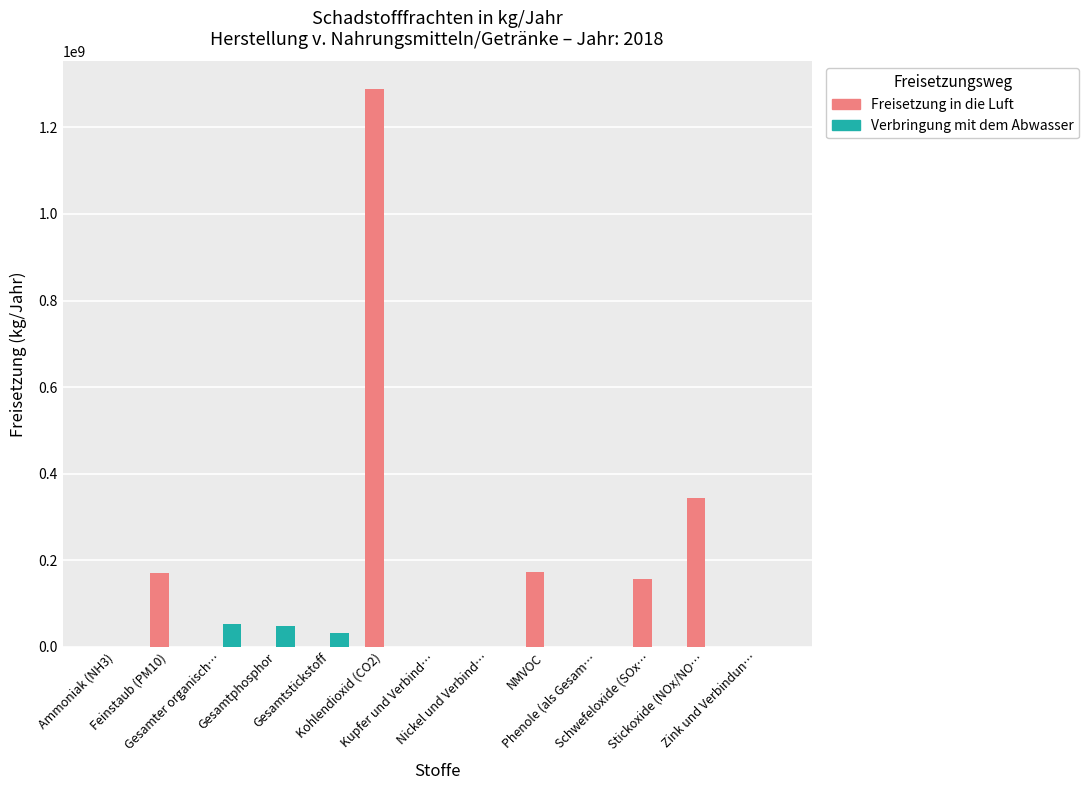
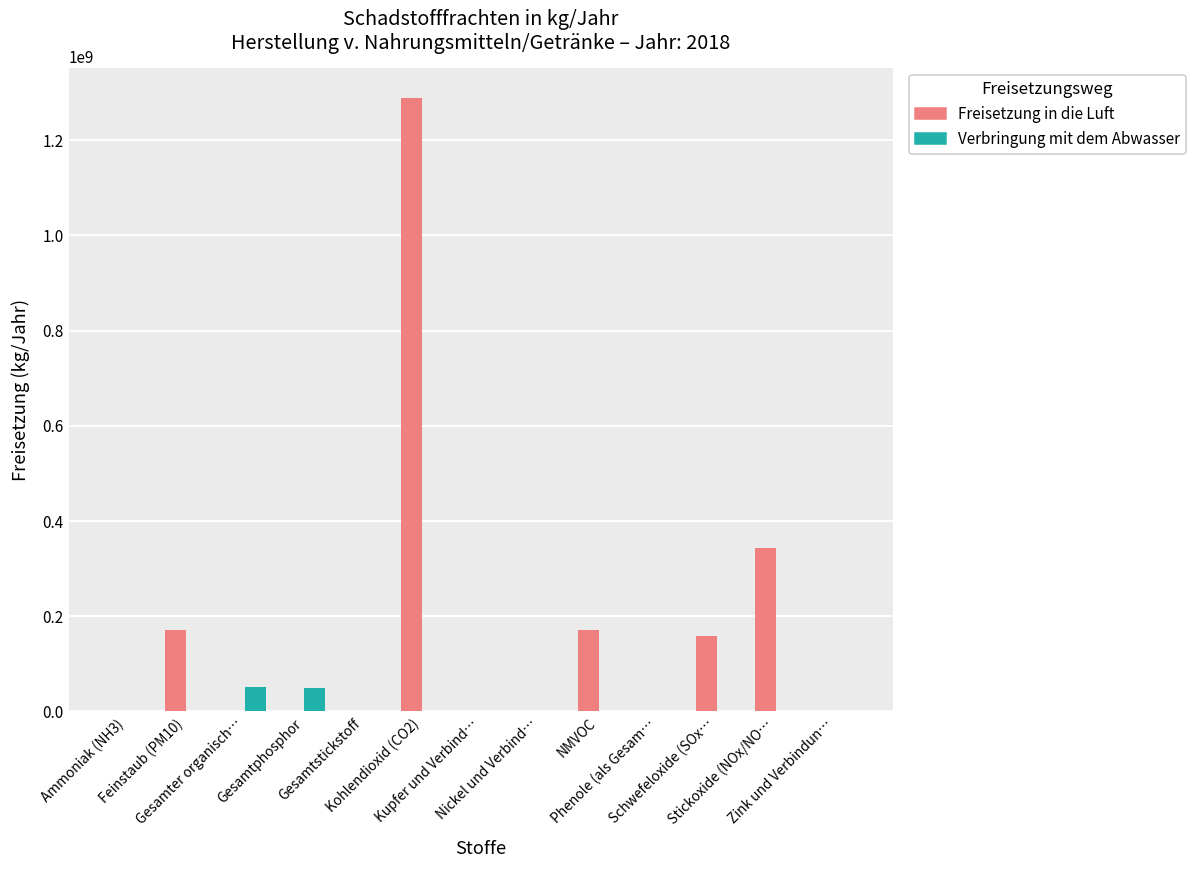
  {
    "Freisetzung in die Luft": {
      "Feinstaub (PM10)": 170000000,
      "Gesamter organisch…": 0,
      "Gesamtphosphor": 0,
      "Gesamtstickstoff": 0,
      "Kohlendioxid (CO2)": 1290000000,
      "Kupfer und Verbind…": 0,
      "Nickel und Verbind…": 0,
      "NMVOC": 170000000,
      "Phenole (als Gesam…": 0,
      "Schwefeloxide (SOx…": 160000000,
      "Stickoxide (NOx/NO…": 340000000,
      "Zink und Verbindun…": 0
    },
    "Verbringung mit dem Abwasser": {
      "Ammoniak (NH3)": 0,
      "Feinstaub (PM10)": 0,
      "Gesamter organisch…": 50000000,
      "Gesamtphosphor": 50000000,
-     "Gesamtstickstoff": 30000000,
+     "Gesamtstickstoff": 0,
      "Kohlendioxid (CO2)": 0,
      "NMVOC": 0,
      "Schwefeloxide (SOx…": 0,
      "Stickoxide (NOx/NO…": 0
    }
  }
